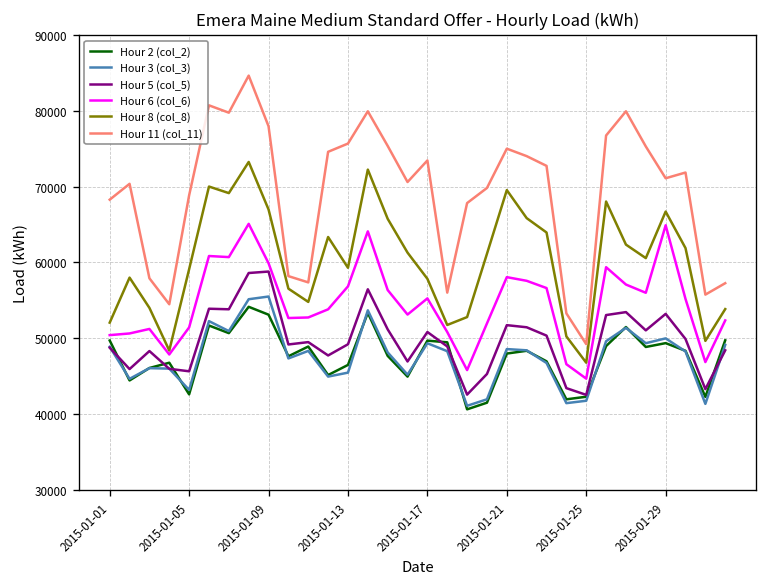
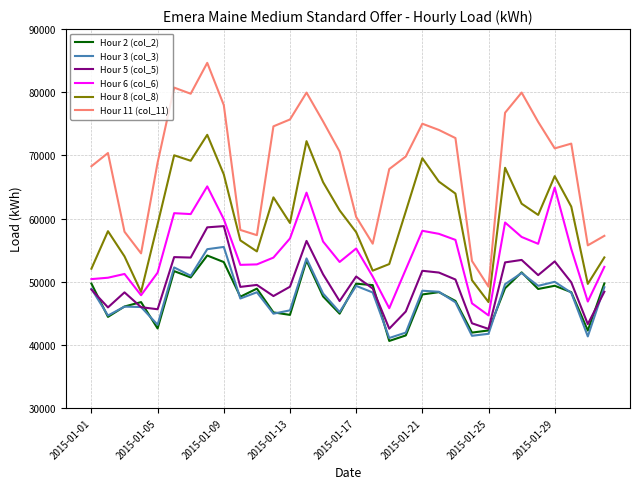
  {
    "Hour 2 (col_2)": {
      "2015-01-01": 50000,
      "2015-01-05": 43000,
      "2015-01-09": 53000,
-     "2015-01-13": 46000,
+     "2015-01-13": 45000,
      "2015-01-21": 48000,
      "2015-01-29": 49000
    },
    "Hour 3 (col_3)": {
      "2015-01-05": 43000,
      "2015-01-09": 55000,
      "2015-01-13": 45000,
      "2015-01-21": 49000,
      "2015-01-25": 42000,
      "2015-01-29": 50000
    },
    "Hour 5 (col_5)": {
      "2015-01-05": 46000,
      "2015-01-09": 59000,
      "2015-01-13": 49000,
      "2015-01-17": 51000,
      "2015-01-21": 52000,
      "2015-01-29": 53000
    },
    "Hour 6 (col_6)": {
      "2015-01-01": 50000,
      "2015-01-05": 51000,
      "2015-01-09": 60000,
      "2015-01-13": 57000,
      "2015-01-17": 55000,
      "2015-01-21": 58000,
      "2015-01-25": 45000,
      "2015-01-29": 65000
    },
    "Hour 8 (col_8)": {
      "2015-01-01": 52000,
      "2015-01-05": 59000,
      "2015-01-09": 67000,
      "2015-01-13": 59000,
      "2015-01-17": 58000,
      "2015-01-21": 70000,
      "2015-01-25": 47000,
      "2015-01-29": 67000
    },
    "Hour 11 (col_11)": {
      "2015-01-01": 68000,
      "2015-01-05": 69000,
      "2015-01-09": 78000,
      "2015-01-13": 76000,
-     "2015-01-17": 73000,
+     "2015-01-17": 60000,
      "2015-01-21": 75000,
      "2015-01-25": 49000,
      "2015-01-29": 71000
    }
  }
